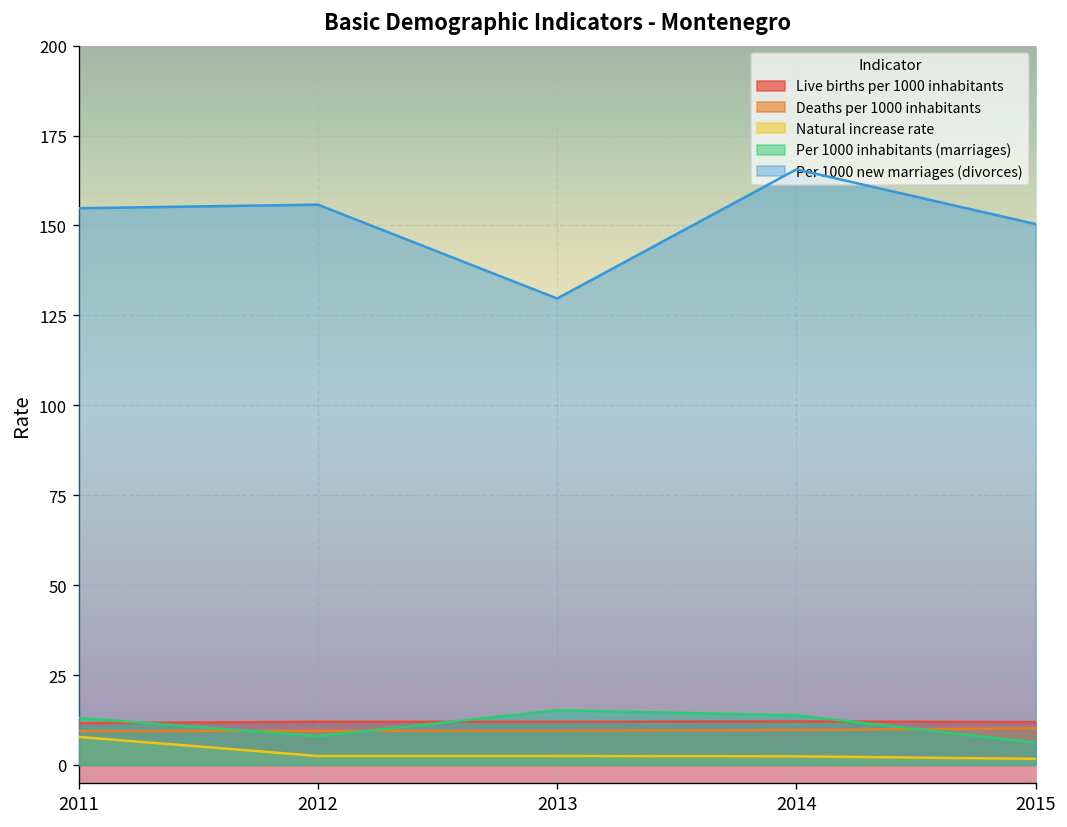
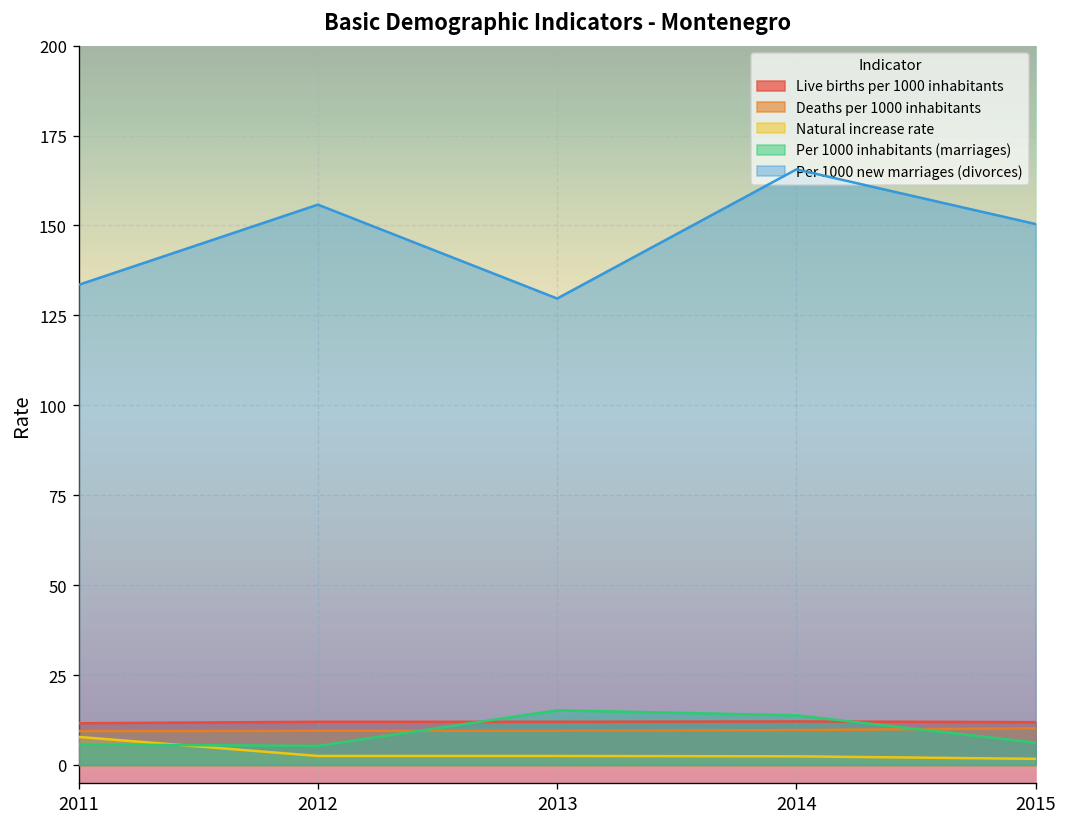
  {
    "Natural increase rate": {
      "2011": 8,
      "2012": 3,
      "2013": 3,
      "2014": 2,
      "2015": 2
    },
    "Per 1000 inhabitants (marriages)": {
-     "2011": 13,
-     "2012": 8,
+     "2011": 6,
+     "2012": 5,
      "2013": 15,
      "2014": 14,
      "2015": 6
    },
    "Per 1000 new marriages (divorces)": {
-     "2011": 155,
+     "2011": 134,
      "2012": 156,
      "2013": 130,
      "2015": 150
    }
  }
